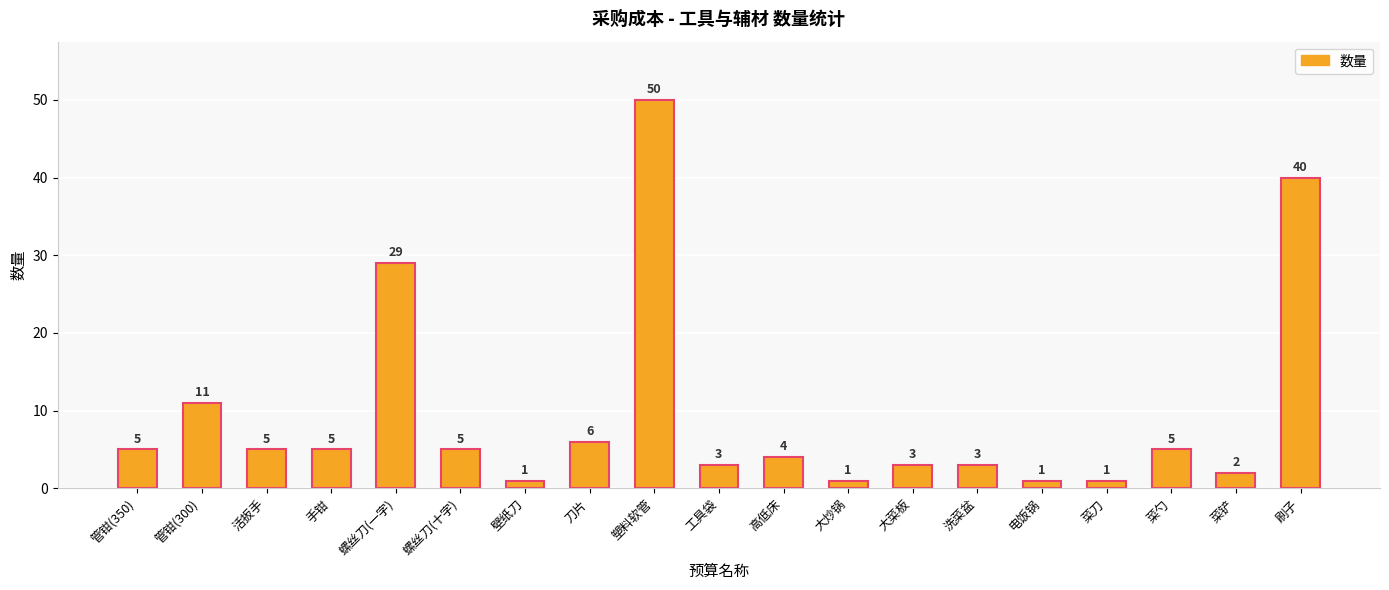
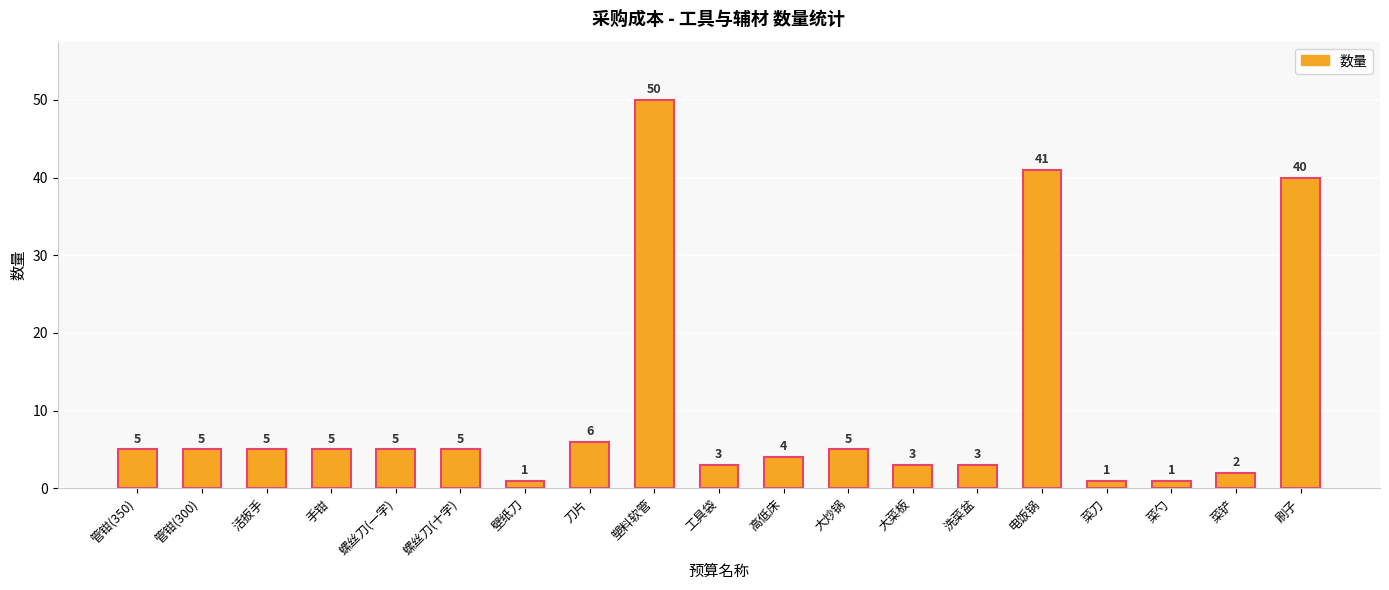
  {
    "管钳(350)": 5,
-   "管钳(300)": 11,
+   "管钳(300)": 5,
    "活扳手": 5,
    "手钳": 5,
-   "螺丝刀(一字)": 29,
+   "螺丝刀(一字)": 5,
    "螺丝刀(十字)": 5,
    "壁纸刀": 1,
    "刀片": 6,
    "塑料软管": 50,
    "工具袋": 3,
    "高低床": 4,
-   "大炒锅": 1,
+   "大炒锅": 5,
    "大菜板": 3,
    "洗菜盆": 3,
-   "电饭锅": 1,
+   "电饭锅": 41,
    "菜刀": 1,
-   "菜勺": 5,
+   "菜勺": 1,
    "菜铲": 2,
    "刷子": 40
  }
